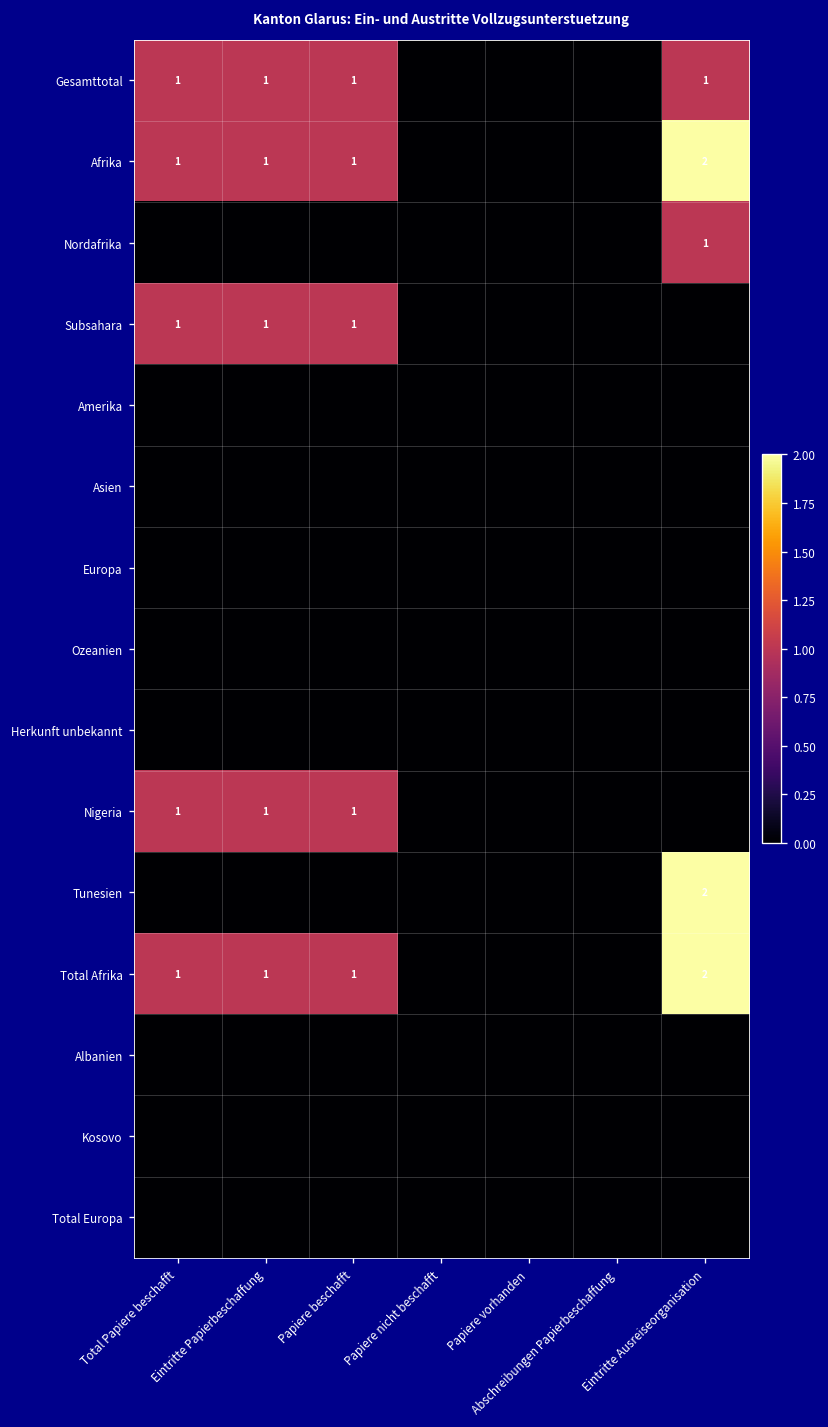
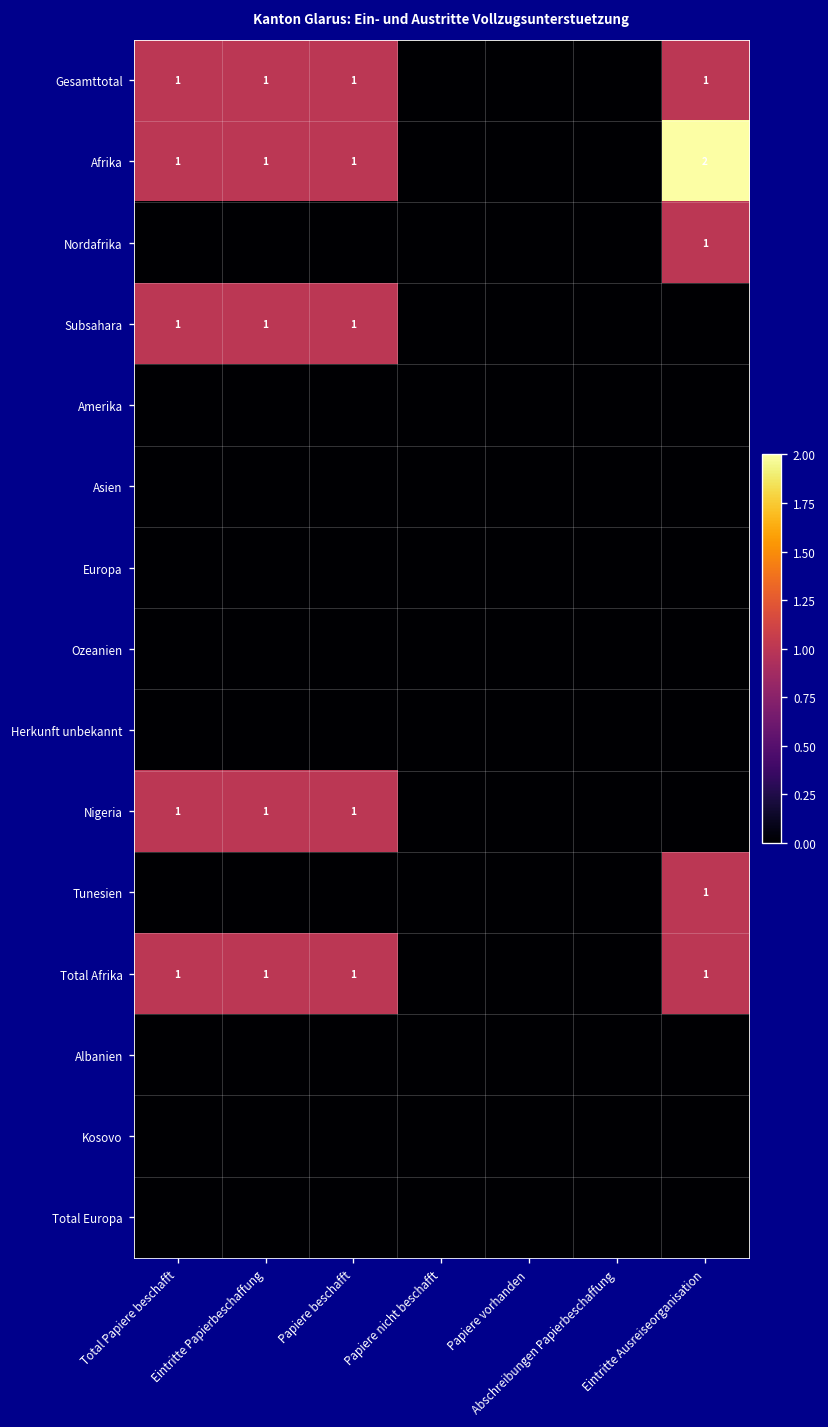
  {
    "Gesamttotal": {
      "Total Papiere beschafft": 1,
      "Eintritte Papierbeschaffung": 1,
      "Papiere beschafft": 1,
      "Eintritte Ausreiseorganisation": 1
    },
    "Afrika": {
      "Total Papiere beschafft": 1,
      "Eintritte Papierbeschaffung": 1,
      "Papiere beschafft": 1,
      "Eintritte Ausreiseorganisation": 2
    },
    "Nordafrika": {
      "Eintritte Ausreiseorganisation": 1
    },
    "Subsahara": {
      "Total Papiere beschafft": 1,
      "Eintritte Papierbeschaffung": 1,
      "Papiere beschafft": 1
    },
    "Nigeria": {
      "Total Papiere beschafft": 1,
      "Eintritte Papierbeschaffung": 1,
      "Papiere beschafft": 1
    },
    "Tunesien": {
-     "Eintritte Ausreiseorganisation": 2
+     "Eintritte Ausreiseorganisation": 1
    },
    "Total Afrika": {
      "Total Papiere beschafft": 1,
      "Eintritte Papierbeschaffung": 1,
      "Papiere beschafft": 1,
-     "Eintritte Ausreiseorganisation": 2
+     "Eintritte Ausreiseorganisation": 1
    }
  }
